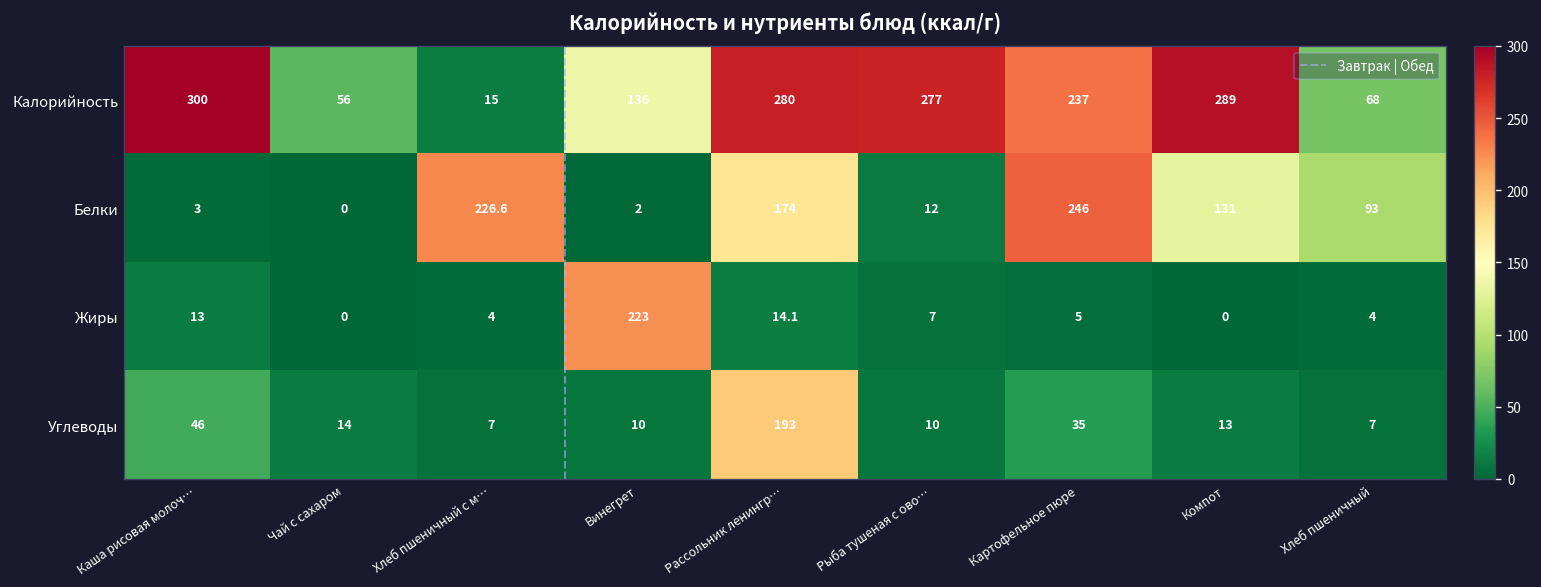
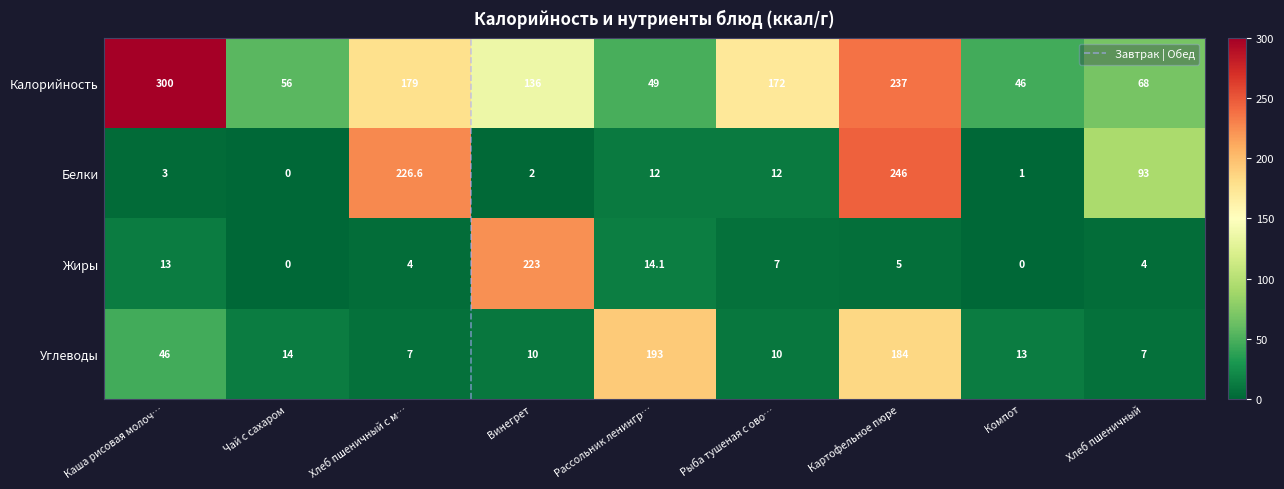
  {
    "Калорийность": {
      "Каша рисовая молоч…": 300,
      "Чай с сахаром": 56,
-     "Хлеб пшеничный с м…": 15,
+     "Хлеб пшеничный с м…": 179,
      "Винегрет": 136,
-     "Рассольник ленингр…": 280,
-     "Рыба тушеная с ово…": 277,
+     "Рассольник ленингр…": 49,
+     "Рыба тушеная с ово…": 172,
      "Картофельное пюре": 237,
-     "Компот": 289,
+     "Компот": 46,
      "Хлеб пшеничный": 68
    },
    "Белки": {
      "Каша рисовая молоч…": 3,
      "Чай с сахаром": 0,
      "Хлеб пшеничный с м…": 226.6,
      "Винегрет": 2,
-     "Рассольник ленингр…": 174,
+     "Рассольник ленингр…": 12,
      "Рыба тушеная с ово…": 12,
      "Картофельное пюре": 246,
-     "Компот": 131,
+     "Компот": 1,
      "Хлеб пшеничный": 93
    },
    "Жиры": {
      "Каша рисовая молоч…": 13,
      "Чай с сахаром": 0,
      "Хлеб пшеничный с м…": 4,
      "Винегрет": 223,
      "Рассольник ленингр…": 14.1,
      "Рыба тушеная с ово…": 7,
      "Картофельное пюре": 5,
      "Компот": 0,
      "Хлеб пшеничный": 4
    },
    "Углеводы": {
      "Каша рисовая молоч…": 46,
      "Чай с сахаром": 14,
      "Хлеб пшеничный с м…": 7,
      "Винегрет": 10,
      "Рассольник ленингр…": 193,
      "Рыба тушеная с ово…": 10,
-     "Картофельное пюре": 35,
+     "Картофельное пюре": 184,
      "Компот": 13,
      "Хлеб пшеничный": 7
    }
  }
